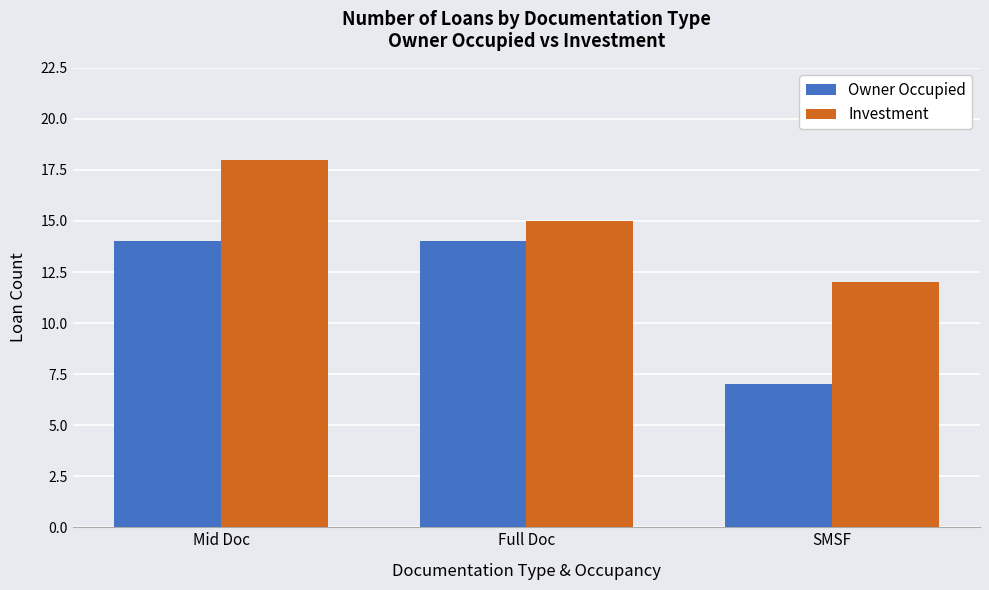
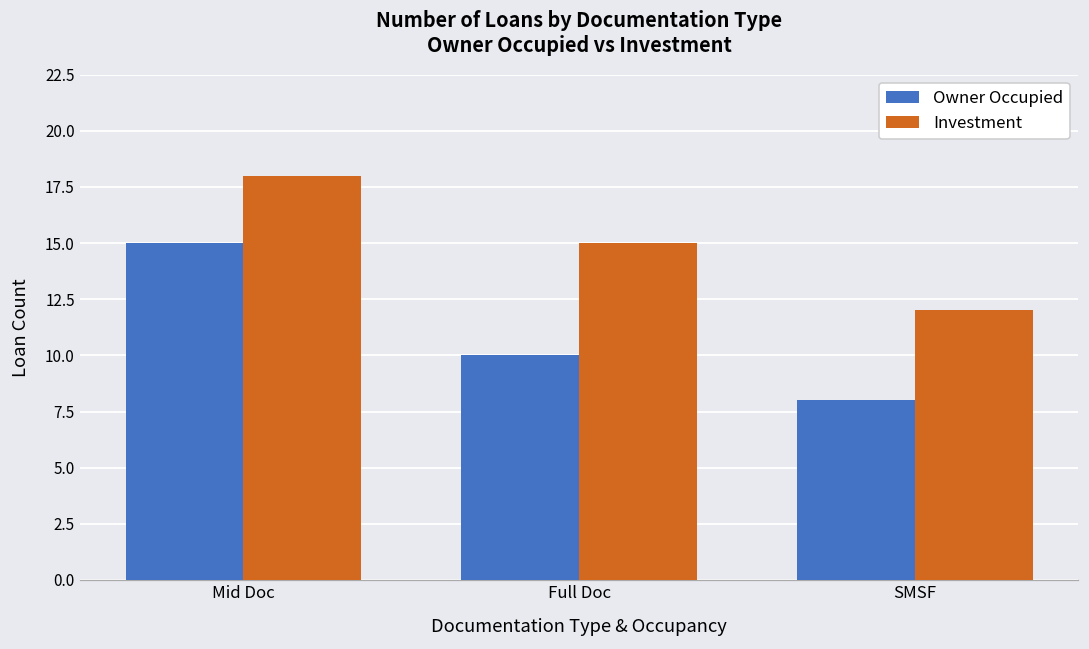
  {
    "Owner Occupied": {
-     "Mid Doc": 14,
-     "Full Doc": 14,
-     "SMSF": 7
+     "Mid Doc": 15,
+     "Full Doc": 10,
+     "SMSF": 8
    },
    "Investment": {
      "Mid Doc": 18,
      "Full Doc": 15,
      "SMSF": 12
    }
  }
